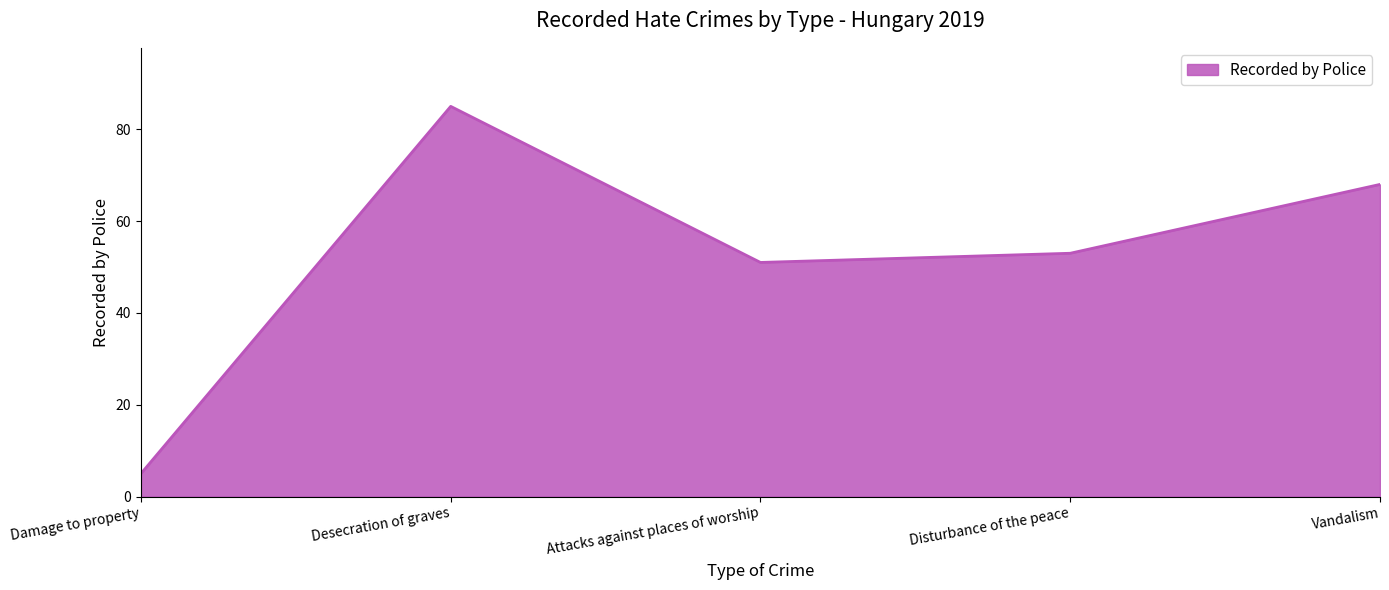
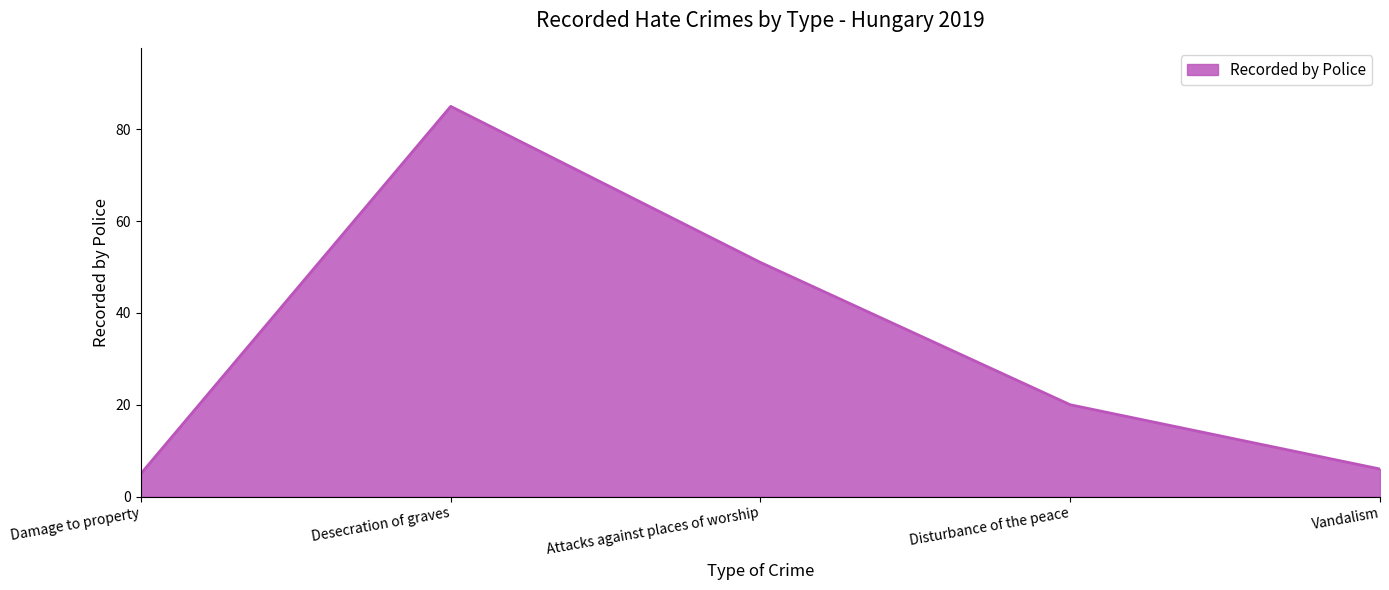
  {
    "Damage to property": 5,
    "Desecration of graves": 85,
    "Attacks against places of worship": 51,
-   "Disturbance of the peace": 53,
-   "Vandalism": 68
+   "Disturbance of the peace": 20,
+   "Vandalism": 6
  }
